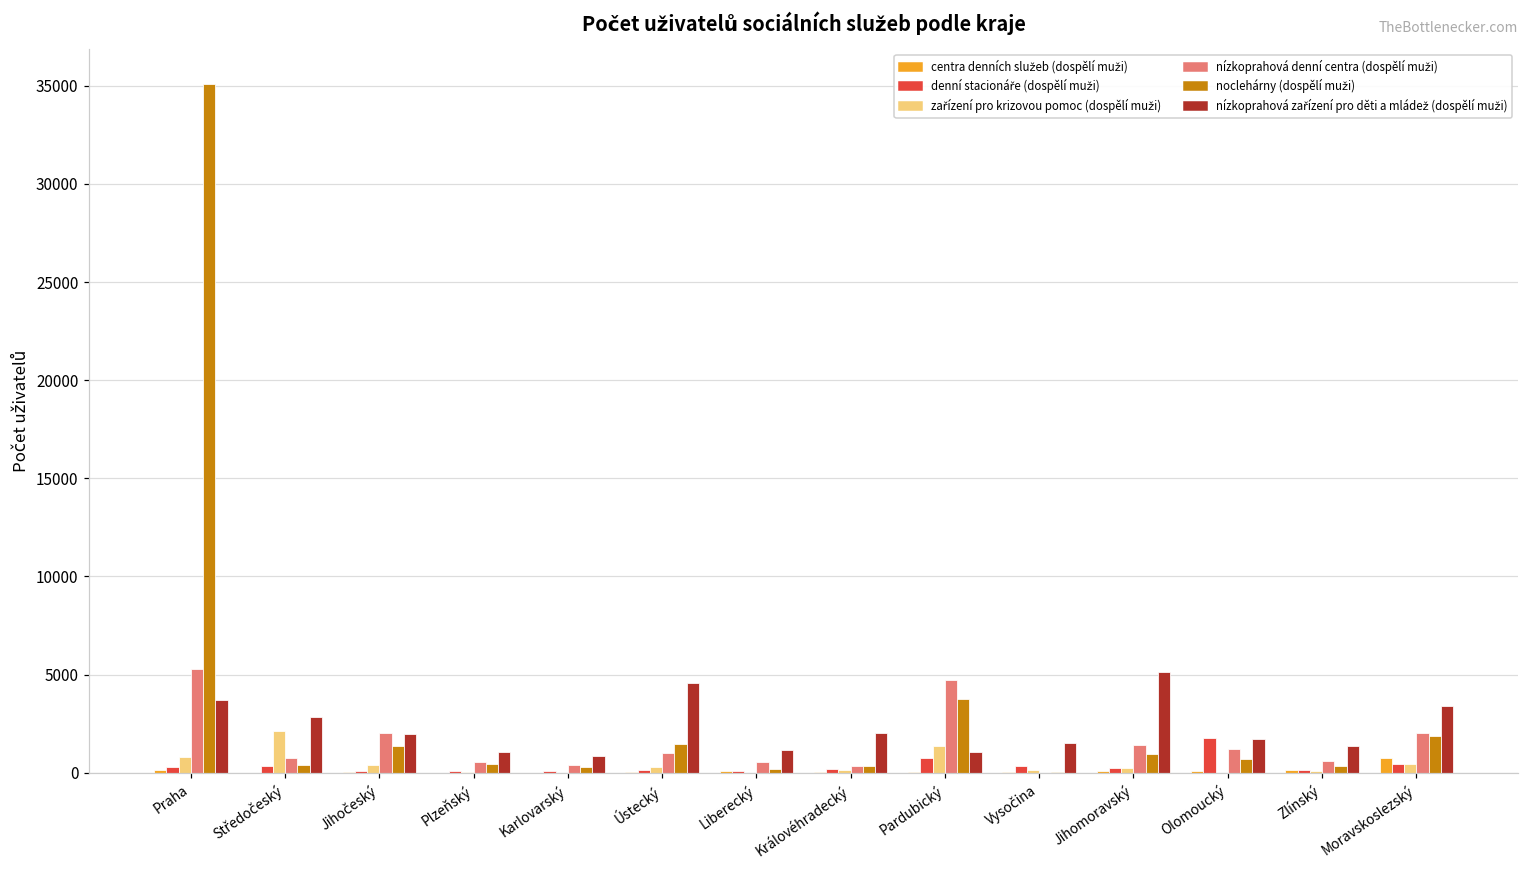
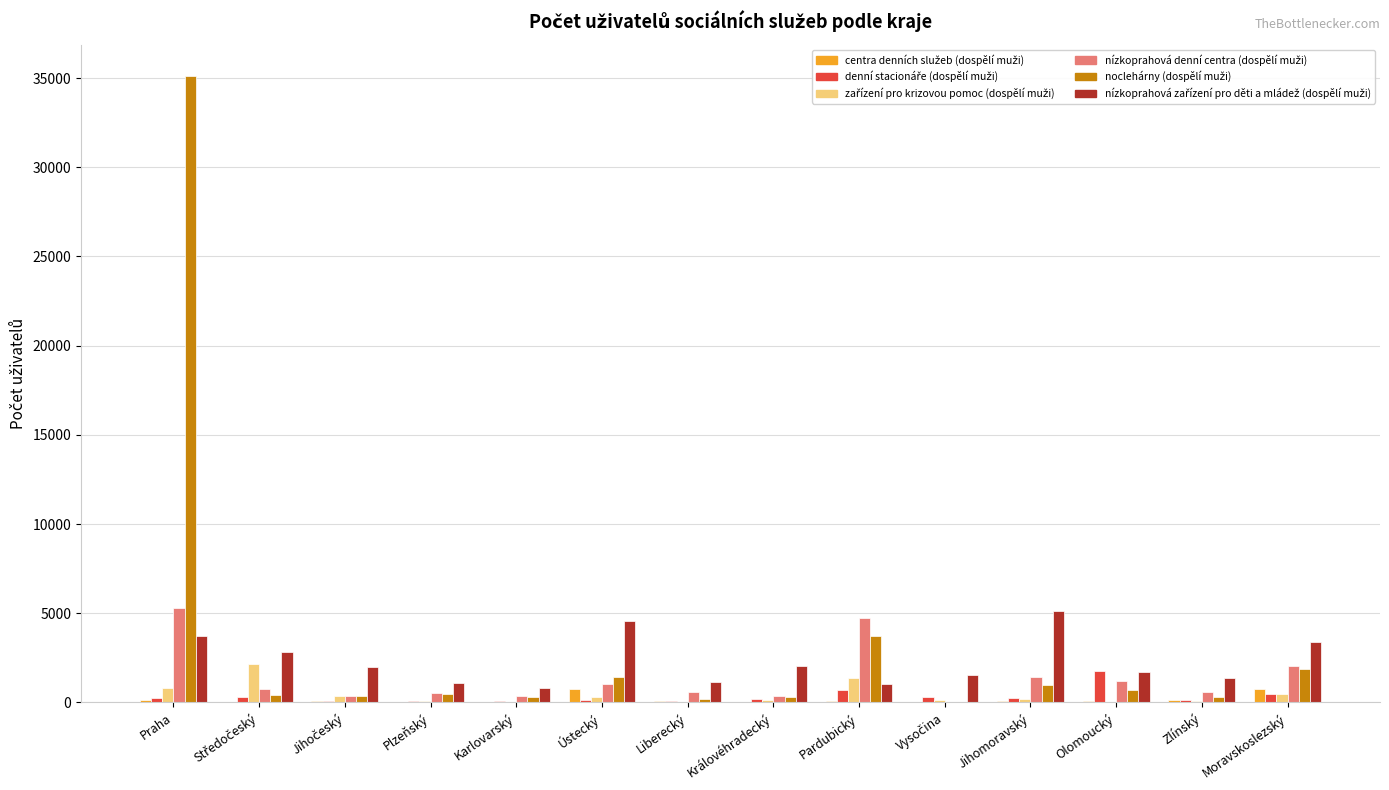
  {
    "centra denních služeb (dospělí muži)": {
-     "Ústecký": 0,
+     "Ústecký": 800,
      "Moravskoslezský": 800
    },
    "denní stacionáře (dospělí muži)": {
      "Praha": 300,
      "Středočeský": 300,
      "Ústecký": 100,
      "Královéhradecký": 200,
      "Pardubický": 700,
      "Vysočina": 300,
      "Jihomoravský": 300,
      "Olomoucký": 1800,
      "Zlínský": 100,
      "Moravskoslezský": 500
    },
    "zařízení pro krizovou pomoc (dospělí muži)": {
      "Praha": 800,
      "Středočeský": 2100,
      "Jihočeský": 400,
      "Karlovarský": 0,
      "Ústecký": 300,
      "Liberecký": 0,
      "Pardubický": 1300,
      "Jihomoravský": 200,
      "Olomoucký": 0,
      "Moravskoslezský": 500
    },
    "nízkoprahová denní centra (dospělí muži)": {
      "Praha": 5300,
      "Středočeský": 800,
-     "Jihočeský": 2000,
+     "Jihočeský": 300,
      "Plzeňský": 600,
      "Karlovarský": 400,
      "Ústecký": 1000,
      "Liberecký": 600,
      "Královéhradecký": 400,
      "Pardubický": 4700,
      "Vysočina": 0,
      "Jihomoravský": 1400,
      "Olomoucký": 1200,
      "Zlínský": 600,
      "Moravskoslezský": 2000
    },
    "noclehárny (dospělí muži)": {
      "Praha": 35100,
      "Středočeský": 400,
-     "Jihočeský": 1400,
+     "Jihočeský": 300,
      "Plzeňský": 500,
      "Karlovarský": 300,
      "Ústecký": 1400,
      "Liberecký": 200,
      "Královéhradecký": 300,
      "Pardubický": 3700,
      "Jihomoravský": 1000,
      "Olomoucký": 700,
      "Zlínský": 300,
      "Moravskoslezský": 1900
    },
    "nízkoprahová zařízení pro děti a mládež (dospělí muži)": {
      "Praha": 3700,
      "Středočeský": 2800,
      "Jihočeský": 2000,
      "Plzeňský": 1100,
      "Karlovarský": 800,
      "Ústecký": 4600,
      "Liberecký": 1100,
      "Královéhradecký": 2000,
      "Pardubický": 1000,
      "Vysočina": 1500,
      "Jihomoravský": 5100,
      "Olomoucký": 1700,
      "Zlínský": 1400,
      "Moravskoslezský": 3400
    }
  }
